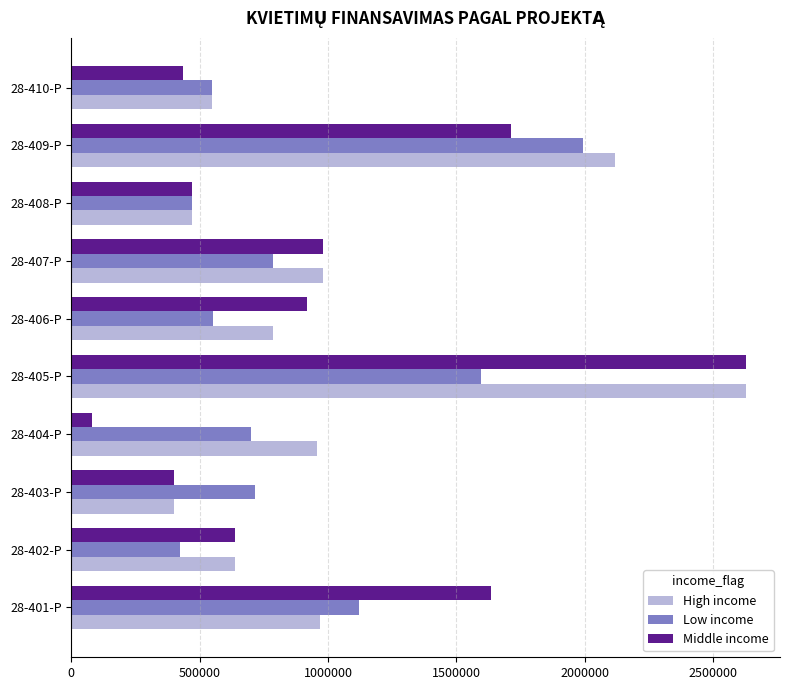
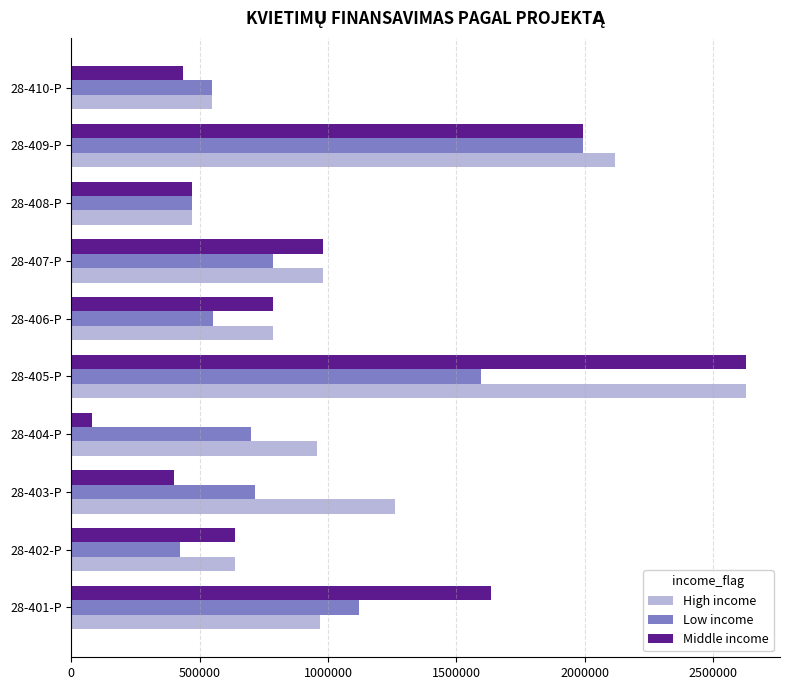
  {
    "High income": {
      "28-410-P": 550000,
      "28-409-P": 2120000,
      "28-408-P": 470000,
      "28-407-P": 980000,
      "28-406-P": 780000,
      "28-405-P": 2630000,
      "28-404-P": 960000,
-     "28-403-P": 400000,
+     "28-403-P": 1260000,
      "28-402-P": 640000,
      "28-401-P": 970000
    },
    "Low income": {
      "28-410-P": 550000,
      "28-409-P": 1990000,
      "28-408-P": 470000,
      "28-407-P": 780000,
      "28-406-P": 550000,
      "28-405-P": 1600000,
      "28-404-P": 700000,
      "28-403-P": 720000,
      "28-402-P": 430000,
      "28-401-P": 1120000
    },
    "Middle income": {
      "28-410-P": 440000,
-     "28-409-P": 1710000,
+     "28-409-P": 1990000,
      "28-408-P": 470000,
      "28-407-P": 980000,
-     "28-406-P": 920000,
+     "28-406-P": 780000,
      "28-405-P": 2630000,
      "28-404-P": 80000,
      "28-403-P": 400000,
      "28-402-P": 640000,
      "28-401-P": 1640000
    }
  }
